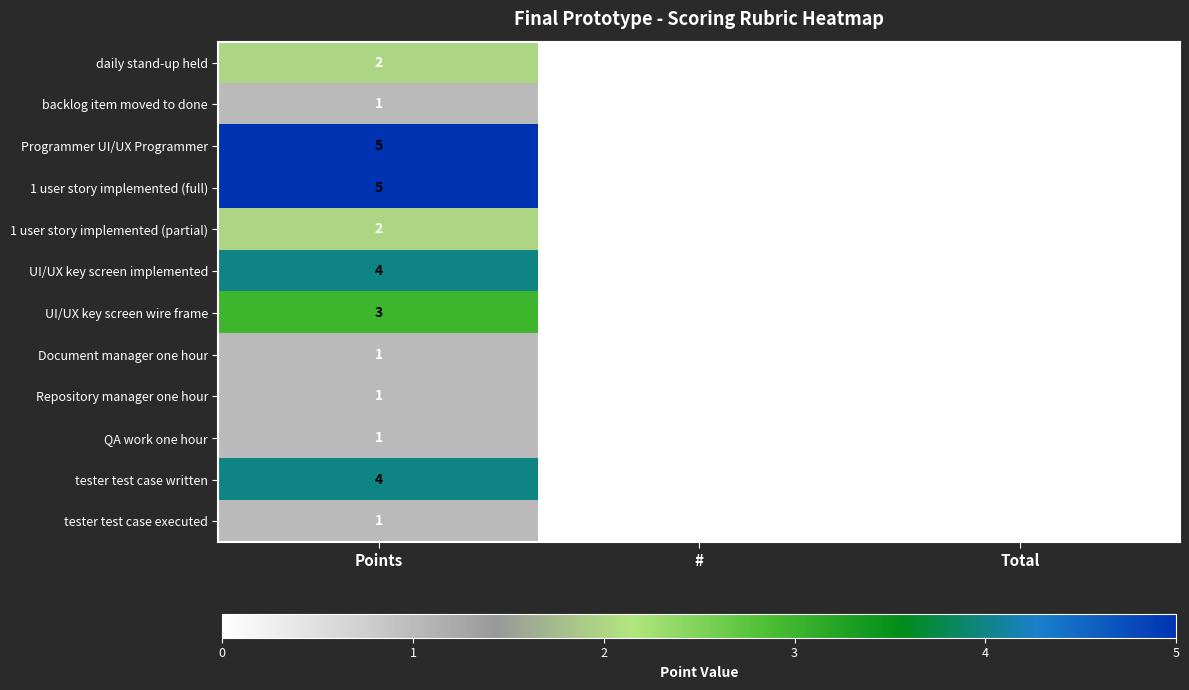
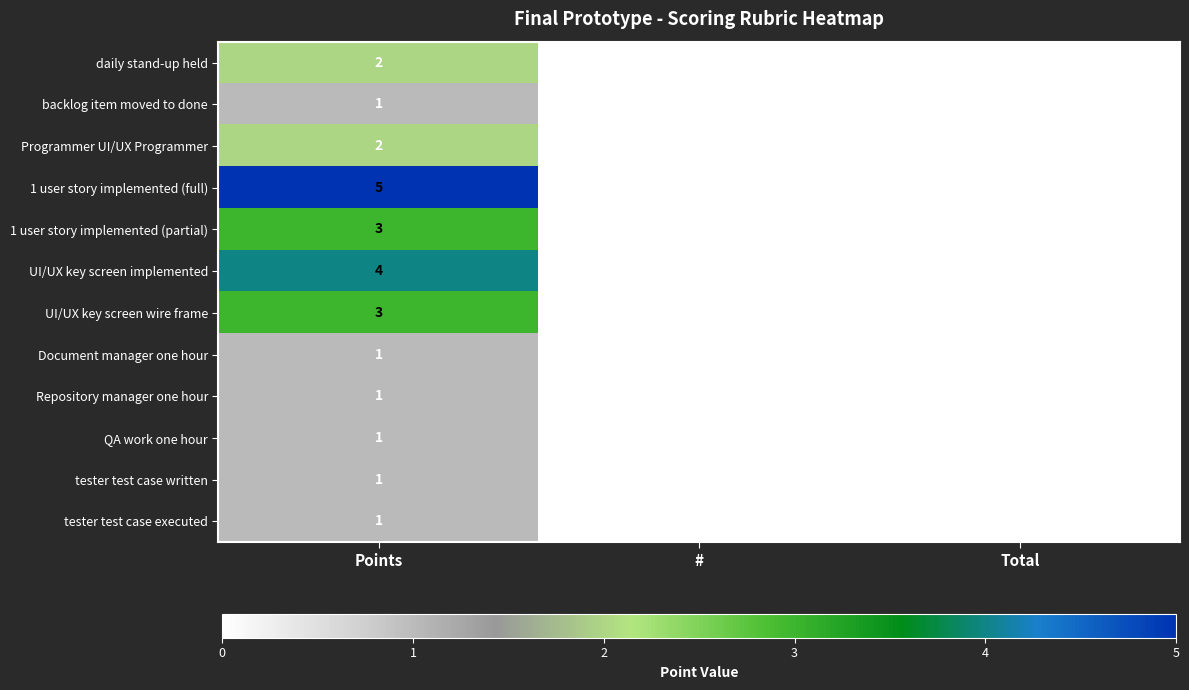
  {
    "daily stand-up held": {
      "Points": 2
    },
    "backlog item moved to done": {
      "Points": 1
    },
    "Programmer UI/UX Programmer": {
-     "Points": 5
+     "Points": 2
    },
    "1 user story implemented (full)": {
      "Points": 5
    },
    "1 user story implemented (partial)": {
-     "Points": 2
+     "Points": 3
    },
    "UI/UX key screen implemented": {
      "Points": 4
    },
    "UI/UX key screen wire frame": {
      "Points": 3
    },
    "Document manager one hour": {
      "Points": 1
    },
    "Repository manager one hour": {
      "Points": 1
    },
    "QA work one hour": {
      "Points": 1
    },
    "tester test case written": {
-     "Points": 4
+     "Points": 1
    },
    "tester test case executed": {
      "Points": 1
    }
  }
